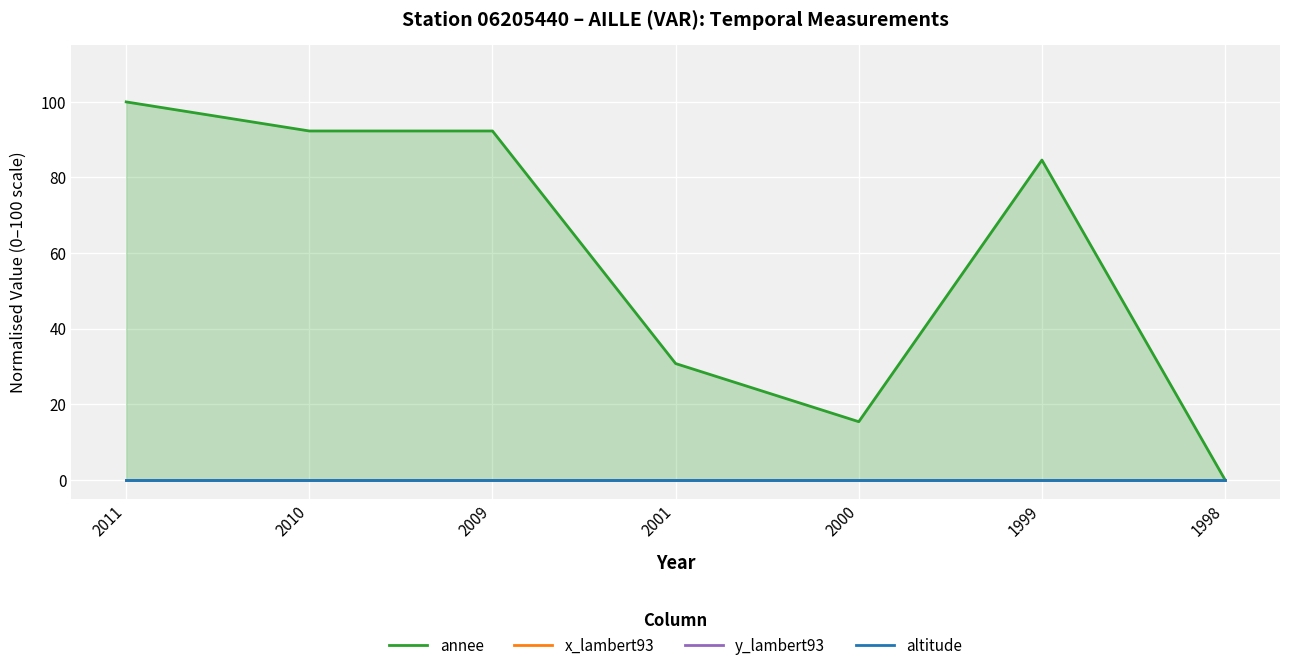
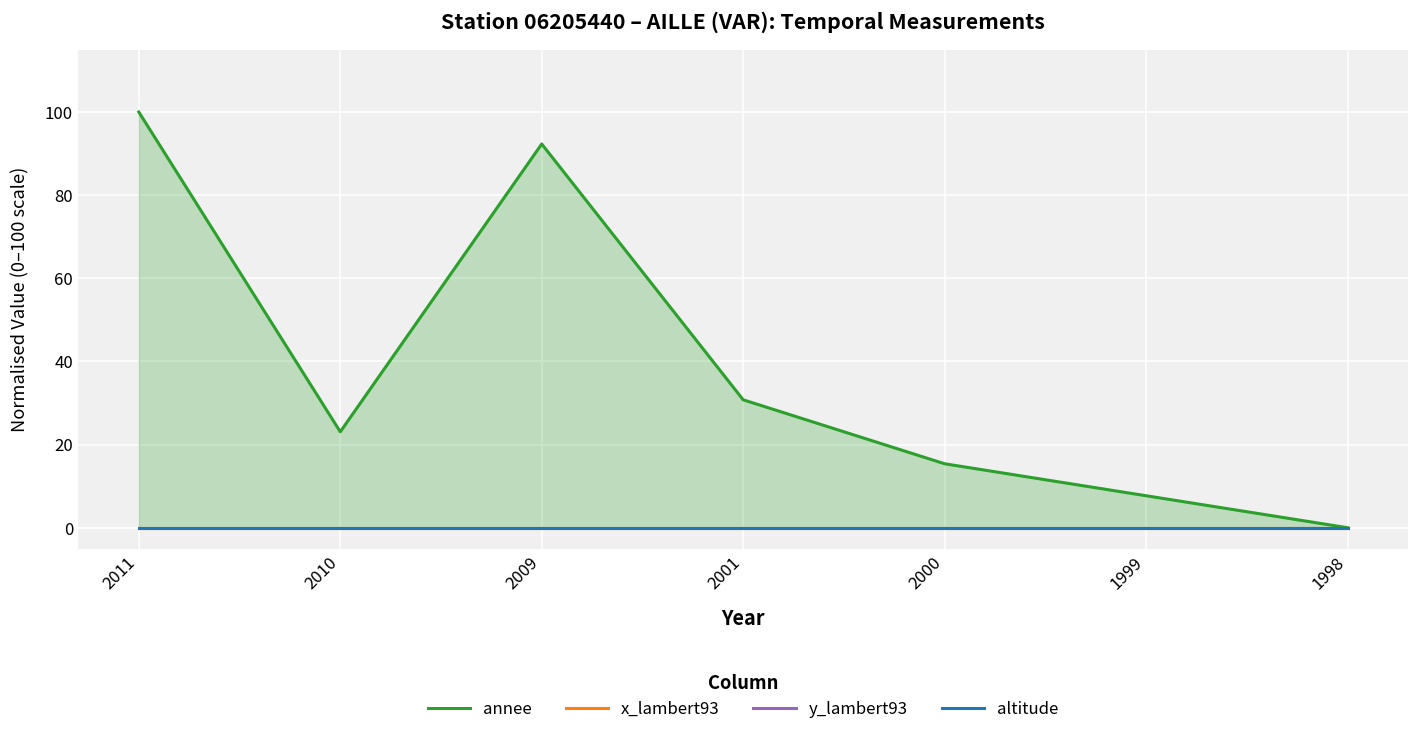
  {
    "annee": {
      "2011": 100,
-     "2010": 92,
+     "2010": 23,
      "2009": 92,
      "2001": 31,
      "2000": 15,
-     "1999": 85
+     "1999": 8
    },
    "altitude": {
      "2011": 0,
      "2010": 0,
      "2009": 0,
      "2001": 0,
      "2000": 0,
      "1999": 0
    }
  }
